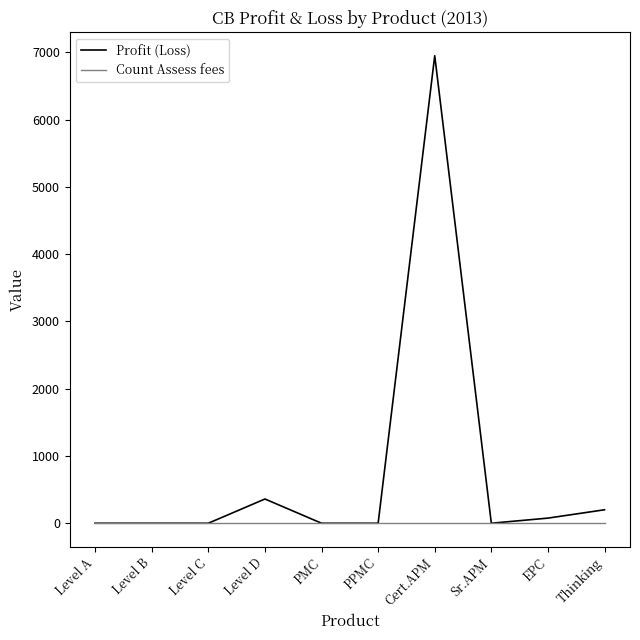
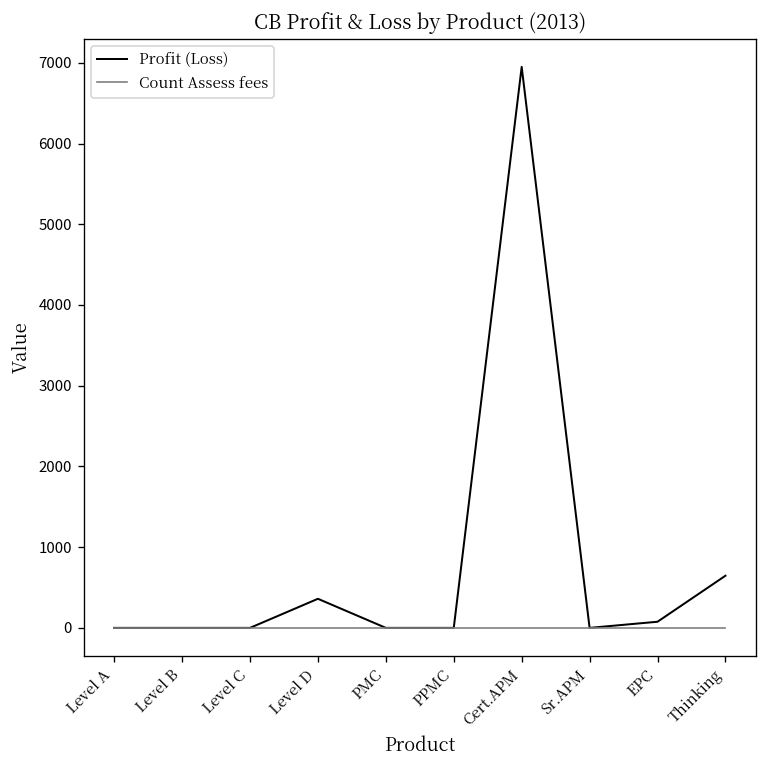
  {
    "Profit (Loss)": {
      "Level D": 400,
      "Cert.APM": 7000,
      "EPC": 100,
-     "Thinking": 200
+     "Thinking": 600
    },
    "Count Assess fees": {
      "Level D": 0,
      "Cert.APM": 0,
      "EPC": 0,
      "Thinking": 0
    }
  }
